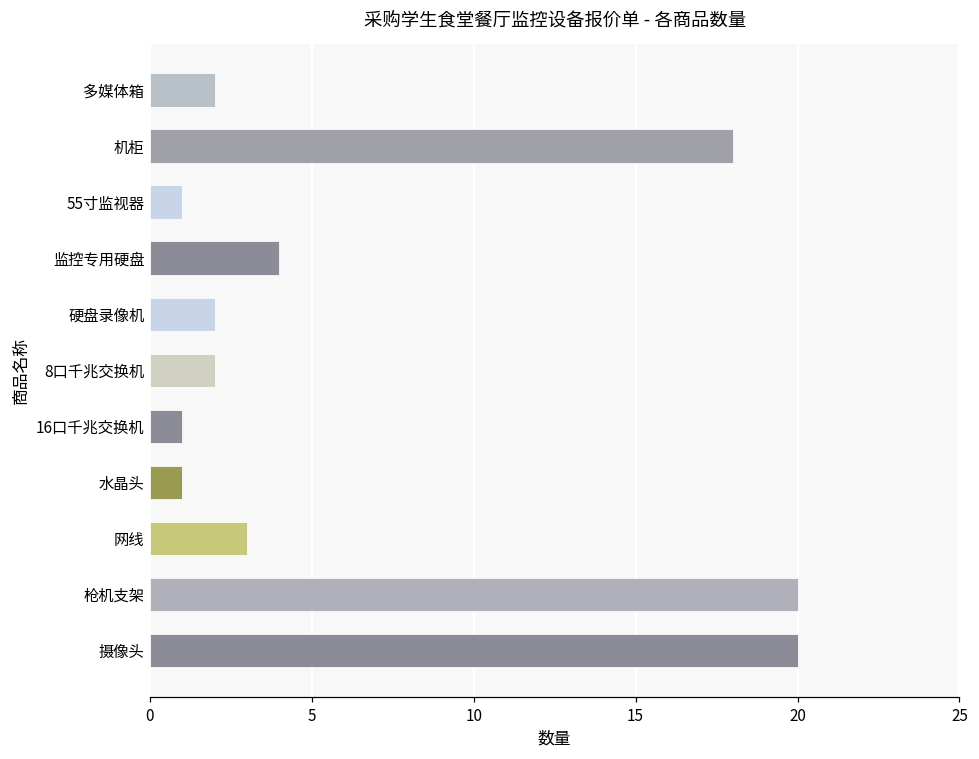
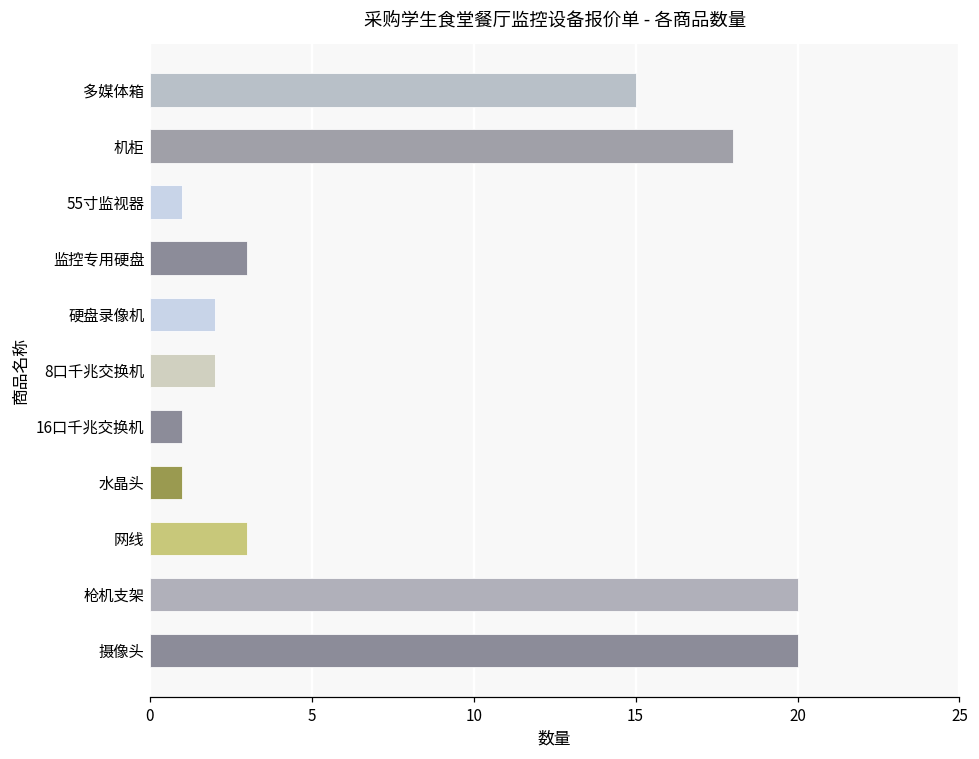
  {
-   "多媒体箱": 2,
+   "多媒体箱": 15,
    "机柜": 18,
    "55寸监视器": 1,
-   "监控专用硬盘": 4,
+   "监控专用硬盘": 3,
    "硬盘录像机": 2,
    "8口千兆交换机": 2,
    "16口千兆交换机": 1,
    "水晶头": 1,
    "网线": 3,
    "枪机支架": 20,
    "摄像头": 20
  }
